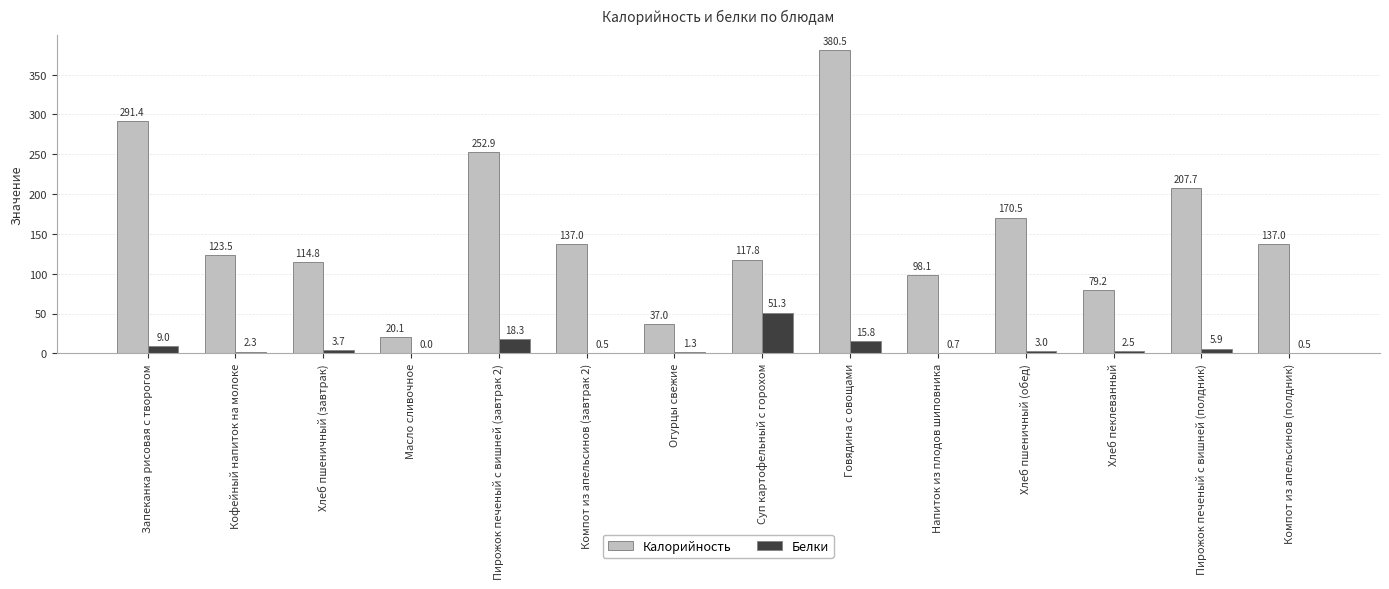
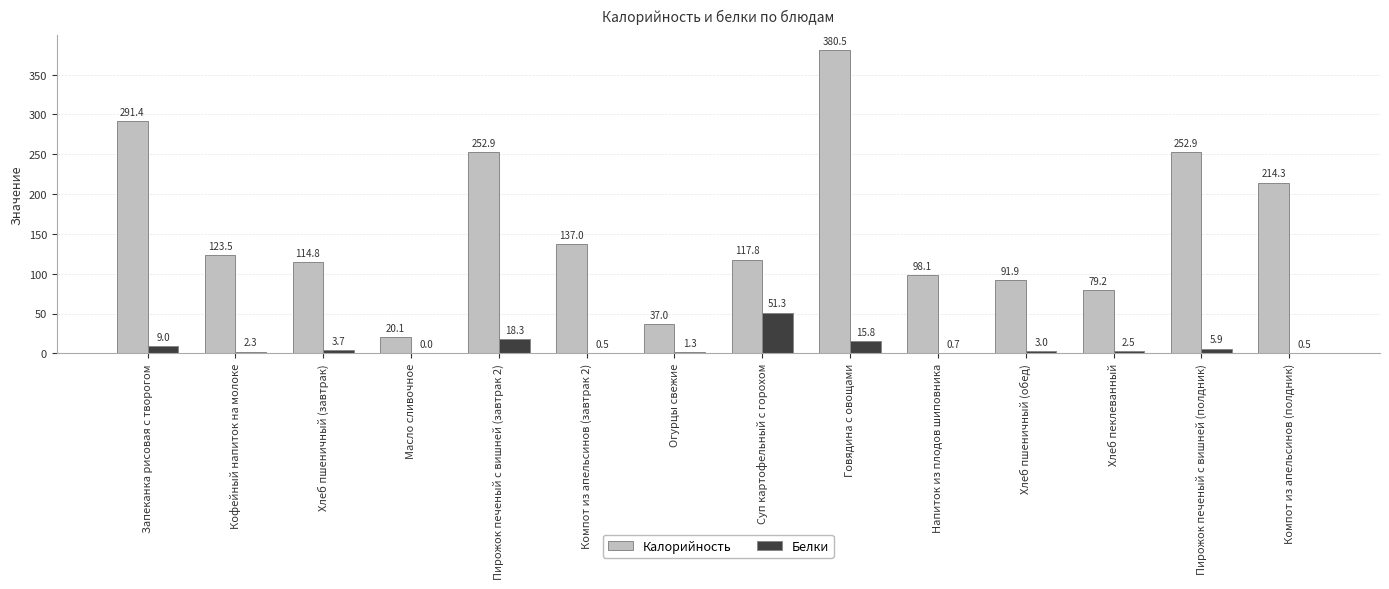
  {
    "Калорийность": {
      "Запеканка рисовая с творогом": 291.4,
      "Кофейный напиток на молоке": 123.5,
      "Хлеб пшеничный (завтрак)": 114.8,
      "Масло сливочное": 20.1,
      "Пирожок печеный с вишней (завтрак 2)": 252.9,
      "Компот из апельсинов (завтрак 2)": 137.0,
      "Огурцы свежие": 37.0,
      "Суп картофельный с горохом": 117.8,
      "Говядина с овощами": 380.5,
      "Напиток из плодов шиповника": 98.1,
-     "Хлеб пшеничный (обед)": 170.5,
+     "Хлеб пшеничный (обед)": 91.9,
      "Хлеб пеклеванный": 79.2,
-     "Пирожок печеный с вишней (полдник)": 207.7,
-     "Компот из апельсинов (полдник)": 137.0
+     "Пирожок печеный с вишней (полдник)": 252.9,
+     "Компот из апельсинов (полдник)": 214.3
    },
    "Белки": {
      "Запеканка рисовая с творогом": 9.0,
      "Кофейный напиток на молоке": 2.3,
      "Хлеб пшеничный (завтрак)": 3.7,
      "Масло сливочное": 0.0,
      "Пирожок печеный с вишней (завтрак 2)": 18.3,
      "Компот из апельсинов (завтрак 2)": 0.5,
      "Огурцы свежие": 1.3,
      "Суп картофельный с горохом": 51.3,
      "Говядина с овощами": 15.8,
      "Напиток из плодов шиповника": 0.7,
      "Хлеб пшеничный (обед)": 3.0,
      "Хлеб пеклеванный": 2.5,
      "Пирожок печеный с вишней (полдник)": 5.9,
      "Компот из апельсинов (полдник)": 0.5
    }
  }
